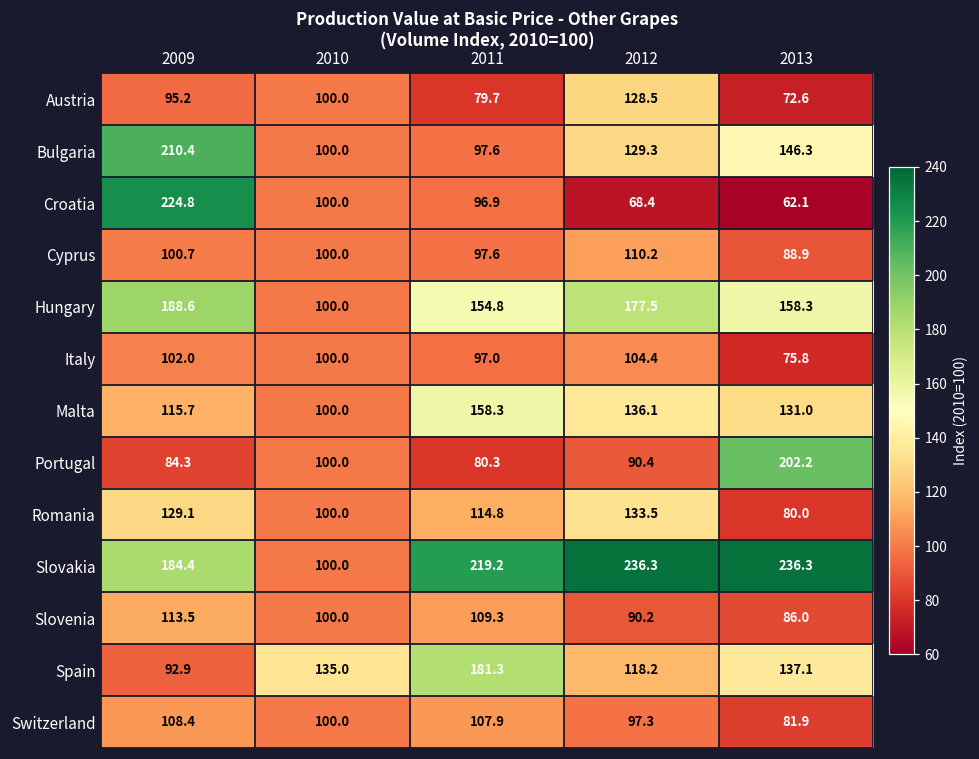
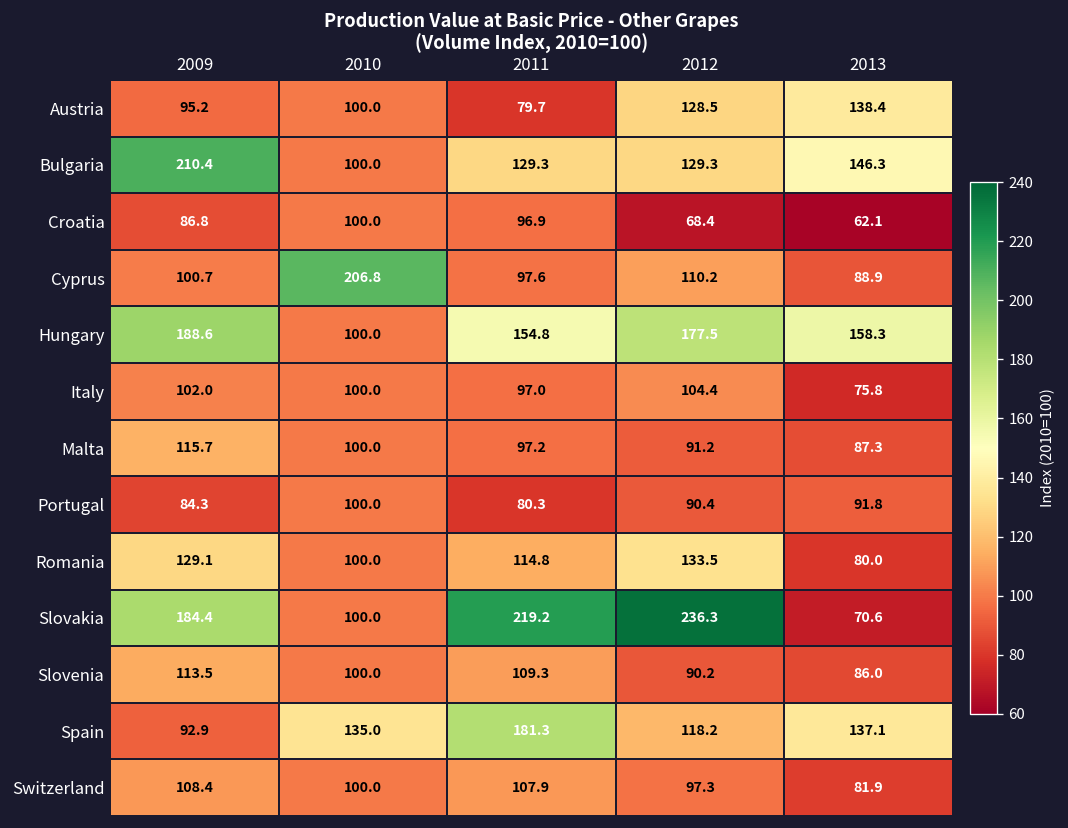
  {
    "Austria": {
      "2009": 95.2,
      "2010": 100.0,
      "2011": 79.7,
      "2012": 128.5,
-     "2013": 72.6
+     "2013": 138.4
    },
    "Bulgaria": {
      "2009": 210.4,
      "2010": 100.0,
-     "2011": 97.6,
+     "2011": 129.3,
      "2012": 129.3,
      "2013": 146.3
    },
    "Croatia": {
-     "2009": 224.8,
+     "2009": 86.8,
      "2010": 100.0,
      "2011": 96.9,
      "2012": 68.4,
      "2013": 62.1
    },
    "Cyprus": {
      "2009": 100.7,
-     "2010": 100.0,
+     "2010": 206.8,
      "2011": 97.6,
      "2012": 110.2,
      "2013": 88.9
    },
    "Hungary": {
      "2009": 188.6,
      "2010": 100.0,
      "2011": 154.8,
      "2012": 177.5,
      "2013": 158.3
    },
    "Italy": {
      "2009": 102.0,
      "2010": 100.0,
      "2011": 97.0,
      "2012": 104.4,
      "2013": 75.8
    },
    "Malta": {
      "2009": 115.7,
      "2010": 100.0,
-     "2011": 158.3,
-     "2012": 136.1,
-     "2013": 131.0
+     "2011": 97.2,
+     "2012": 91.2,
+     "2013": 87.3
    },
    "Portugal": {
      "2009": 84.3,
      "2010": 100.0,
      "2011": 80.3,
      "2012": 90.4,
-     "2013": 202.2
+     "2013": 91.8
    },
    "Romania": {
      "2009": 129.1,
      "2010": 100.0,
      "2011": 114.8,
      "2012": 133.5,
      "2013": 80.0
    },
    "Slovakia": {
      "2009": 184.4,
      "2010": 100.0,
      "2011": 219.2,
      "2012": 236.3,
-     "2013": 236.3
+     "2013": 70.6
    },
    "Slovenia": {
      "2009": 113.5,
      "2010": 100.0,
      "2011": 109.3,
      "2012": 90.2,
      "2013": 86.0
    },
    "Spain": {
      "2009": 92.9,
      "2010": 135.0,
      "2011": 181.3,
      "2012": 118.2,
      "2013": 137.1
    },
    "Switzerland": {
      "2009": 108.4,
      "2010": 100.0,
      "2011": 107.9,
      "2012": 97.3,
      "2013": 81.9
    }
  }
